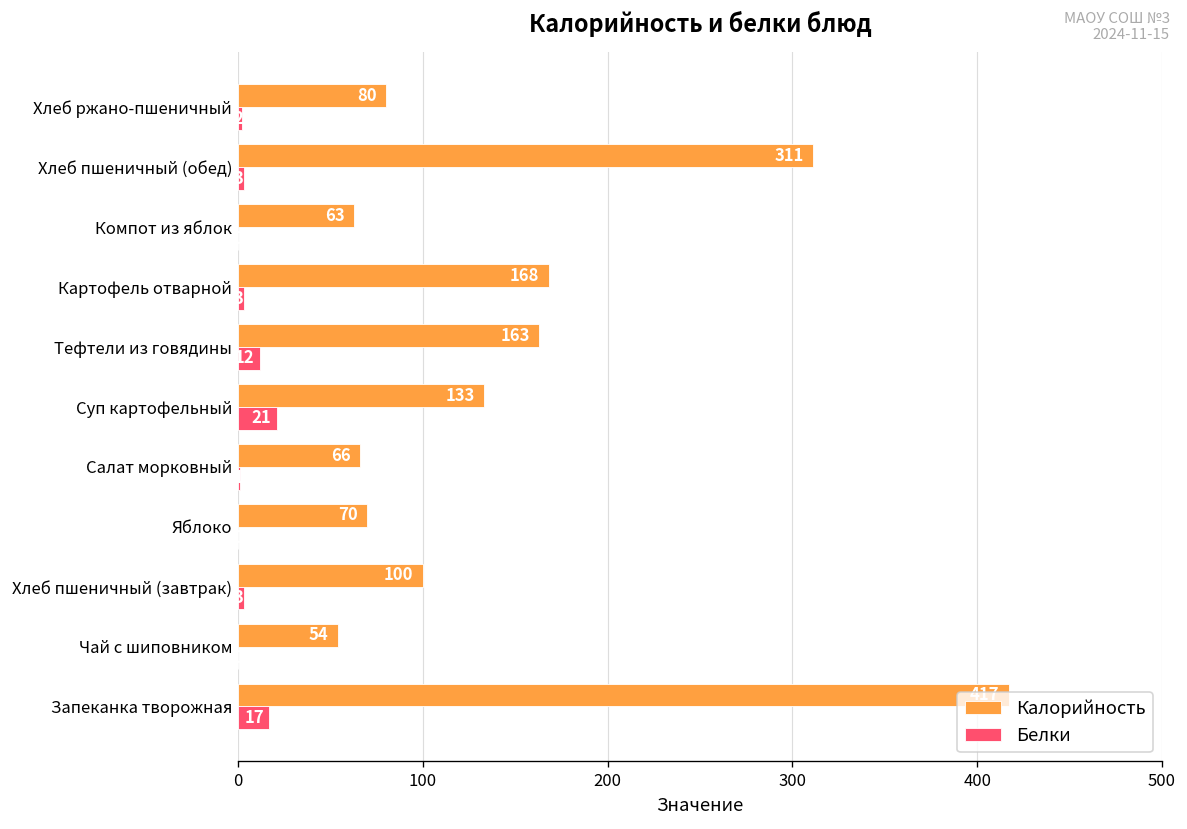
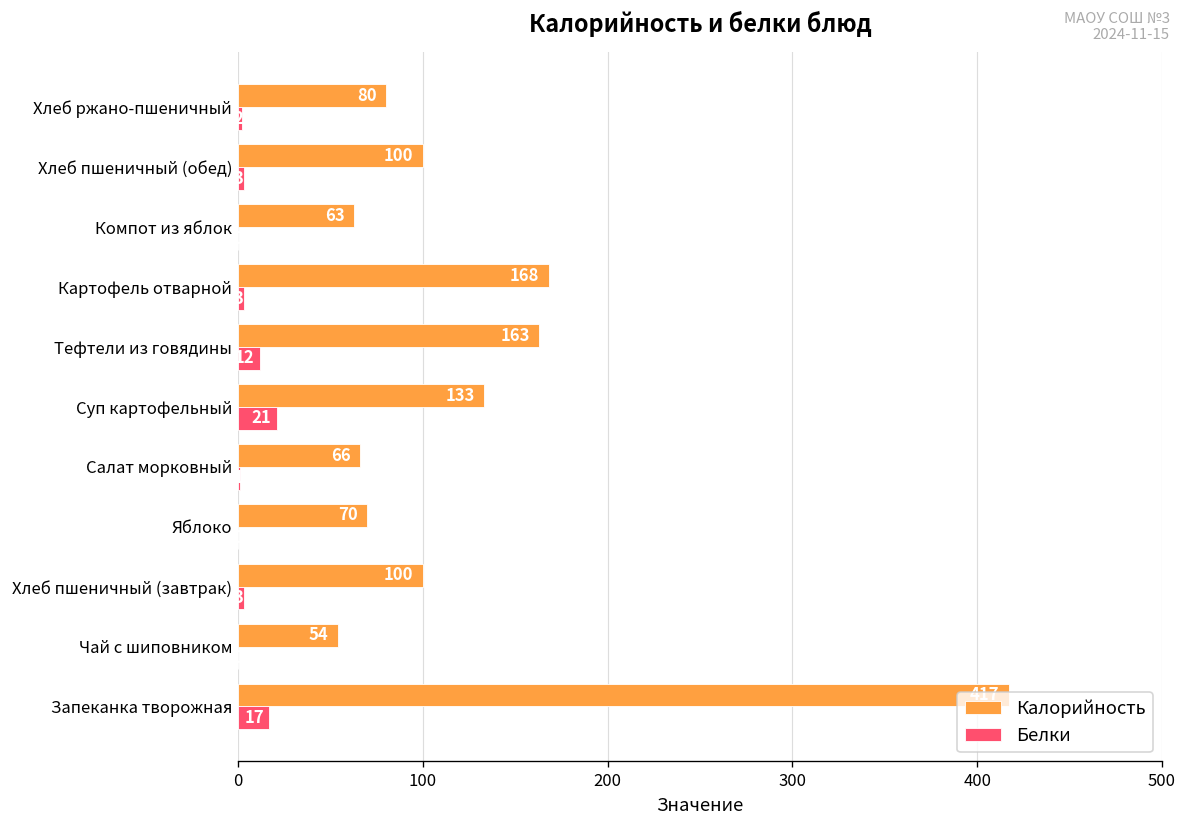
  {
    "Калорийность": {
      "Хлеб ржано-пшеничный": 80,
-     "Хлеб пшеничный (обед)": 311,
+     "Хлеб пшеничный (обед)": 100,
      "Компот из яблок": 63,
      "Картофель отварной": 168,
      "Тефтели из говядины": 163,
      "Суп картофельный": 133,
      "Салат морковный": 66,
      "Яблоко": 70,
      "Хлеб пшеничный (завтрак)": 100,
      "Чай с шиповником": 54
    },
    "Белки": {
      "Тефтели из говядины": 12,
      "Суп картофельный": 21,
      "Запеканка творожная": 17
    }
  }
